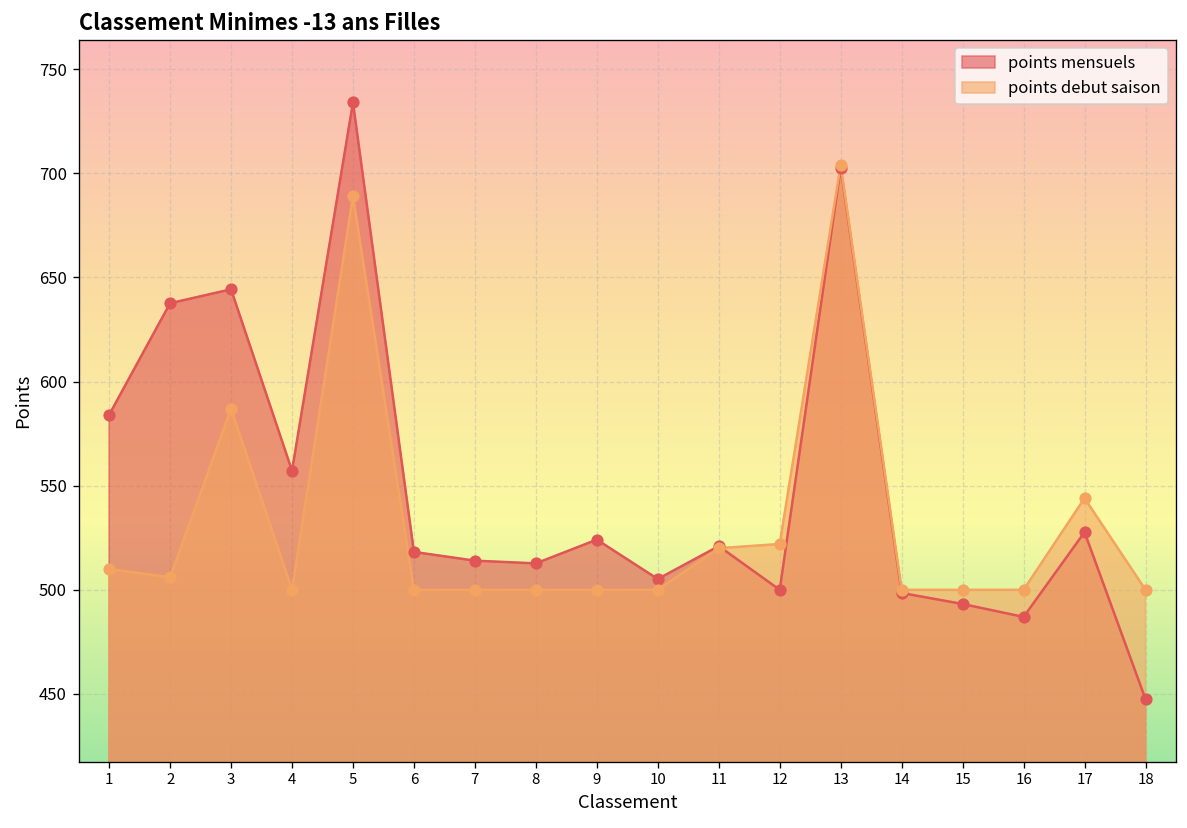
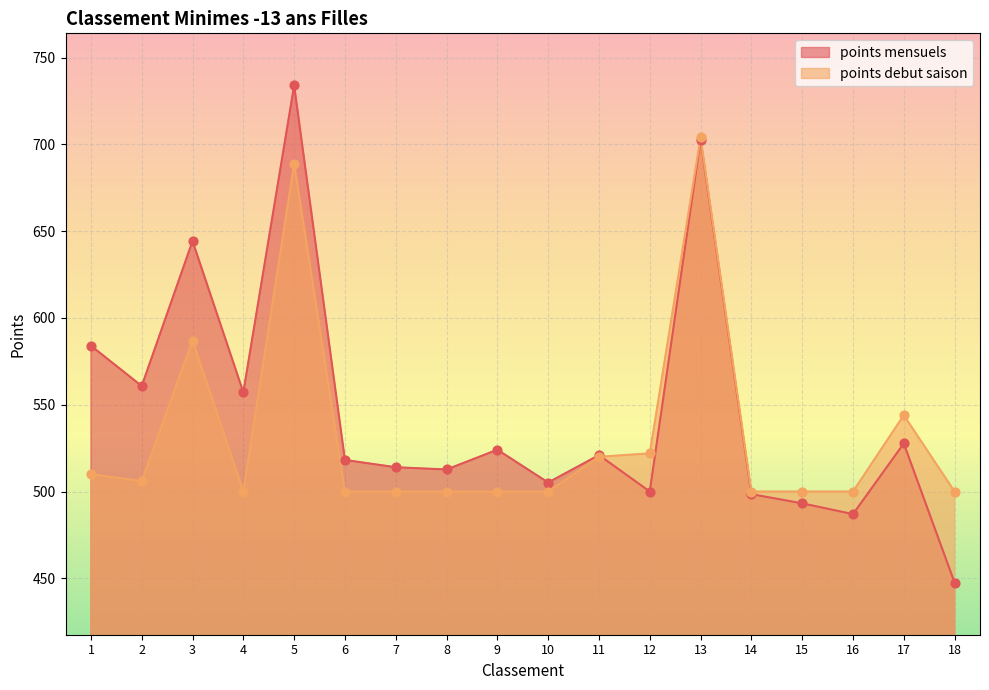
  {
    "points mensuels": {
      "1": 584,
-     "2": 638,
+     "2": 561,
      "3": 644,
      "4": 557,
      "5": 734,
      "6": 518,
      "7": 514,
      "8": 513,
      "9": 524,
      "10": 505,
      "12": 500,
      "14": 499,
      "15": 493,
      "16": 487,
      "17": 528,
      "18": 448
    },
    "points debut saison": {
      "1": 510,
      "2": 506,
      "3": 587,
      "4": 500,
      "5": 689,
      "6": 500,
      "7": 500,
      "8": 500,
      "9": 500,
      "10": 500,
      "12": 522,
      "14": 500,
      "15": 500,
      "16": 500,
      "17": 544,
      "18": 500
    }
  }
